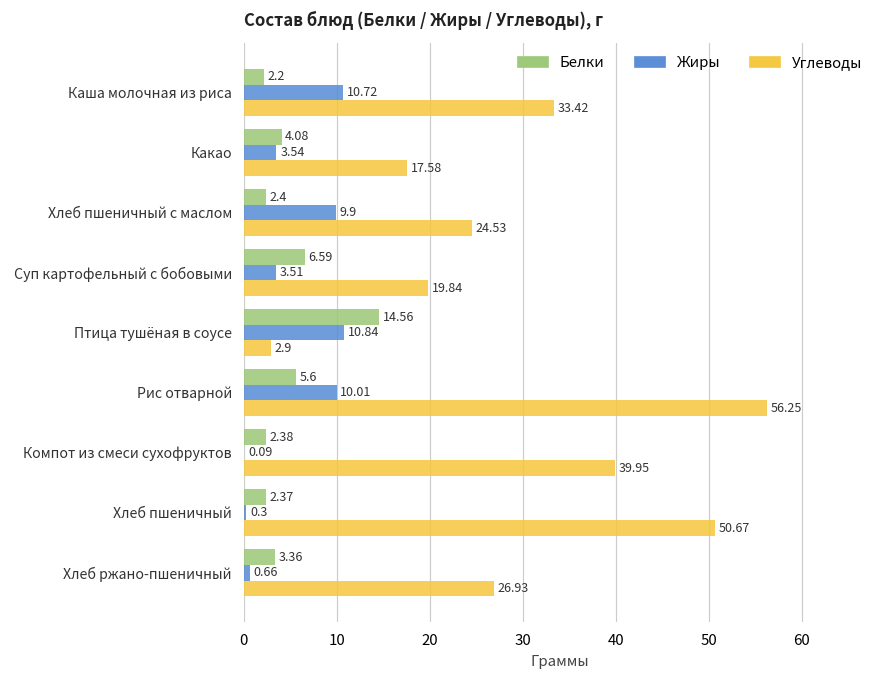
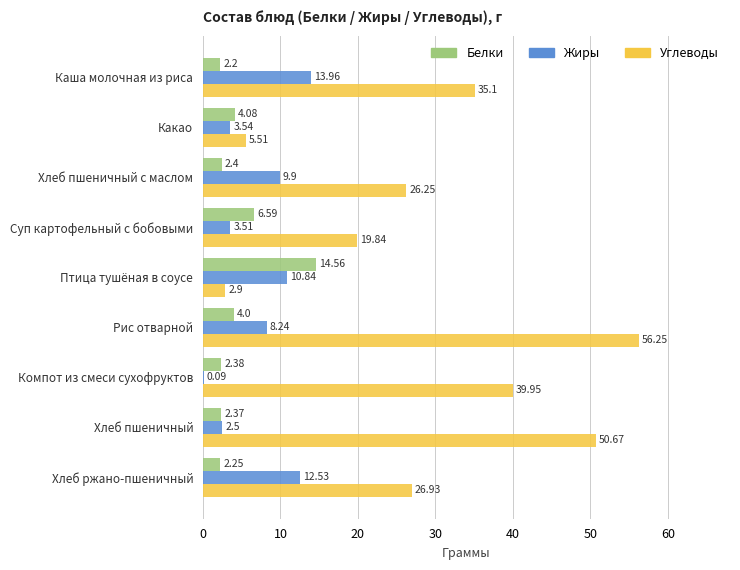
  {
    "Белки": {
      "Каша молочная из риса": 2.2,
      "Какао": 4.08,
      "Хлеб пшеничный с маслом": 2.4,
      "Суп картофельный с бобовыми": 6.59,
      "Птица тушёная в соусе": 14.56,
-     "Рис отварной": 5.6,
+     "Рис отварной": 4.0,
      "Компот из смеси сухофруктов": 2.38,
      "Хлеб пшеничный": 2.37,
-     "Хлеб ржано-пшеничный": 3.36
+     "Хлеб ржано-пшеничный": 2.25
    },
    "Жиры": {
-     "Каша молочная из риса": 10.72,
+     "Каша молочная из риса": 13.96,
      "Какао": 3.54,
      "Хлеб пшеничный с маслом": 9.9,
      "Суп картофельный с бобовыми": 3.51,
      "Птица тушёная в соусе": 10.84,
-     "Рис отварной": 10.01,
+     "Рис отварной": 8.24,
      "Компот из смеси сухофруктов": 0.09,
-     "Хлеб пшеничный": 0.3,
-     "Хлеб ржано-пшеничный": 0.66
+     "Хлеб пшеничный": 2.5,
+     "Хлеб ржано-пшеничный": 12.53
    },
    "Углеводы": {
-     "Каша молочная из риса": 33.42,
-     "Какао": 17.58,
-     "Хлеб пшеничный с маслом": 24.53,
+     "Каша молочная из риса": 35.1,
+     "Какао": 5.51,
+     "Хлеб пшеничный с маслом": 26.25,
      "Суп картофельный с бобовыми": 19.84,
      "Птица тушёная в соусе": 2.9,
      "Рис отварной": 56.25,
      "Компот из смеси сухофруктов": 39.95,
      "Хлеб пшеничный": 50.67,
      "Хлеб ржано-пшеничный": 26.93
    }
  }
